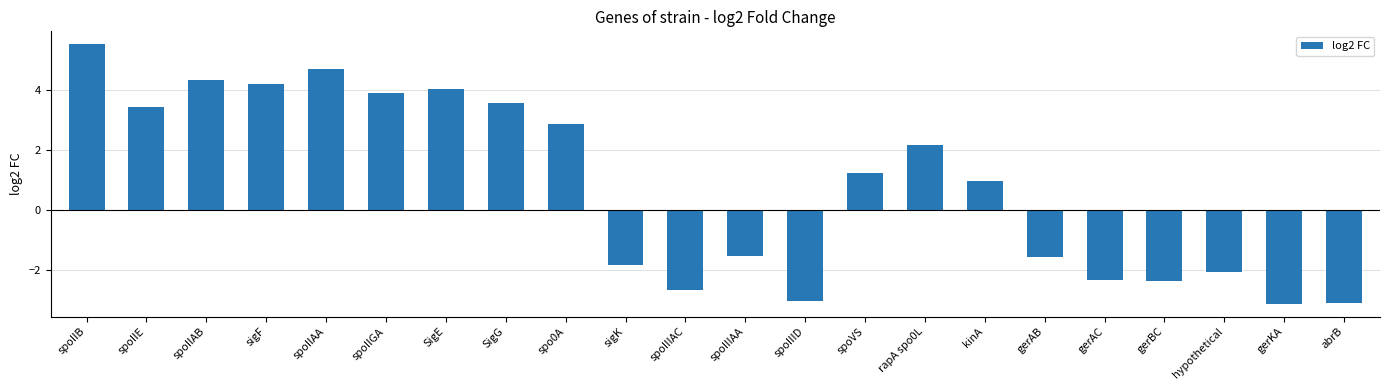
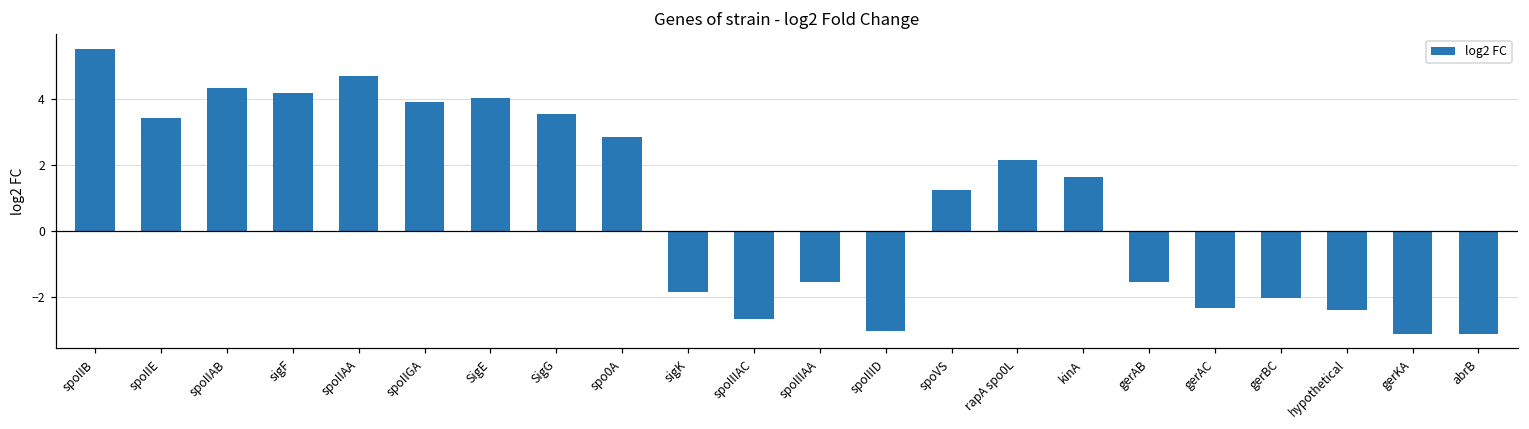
  {
    "spoIIB": 5.5,
    "spoIIE": 3.4,
    "spoIIAB": 4.3,
    "sigF": 4.2,
    "spoIIAA": 4.7,
    "spoIIGA": 3.9,
    "SigE": 4.0,
    "SigG": 3.6,
    "spo0A": 2.9,
    "sigK": -1.8,
    "spoIIIAC": -2.7,
    "spoIIIAA": -1.5,
    "spoIIID": -3.0,
    "spoVS": 1.3,
    "rapA spo0L": 2.2,
-   "kinA": 1.0,
+   "kinA": 1.7,
    "gerAB": -1.6,
    "gerAC": -2.3,
-   "gerBC": -2.4,
-   "hypothetical": -2.1,
+   "gerBC": -2.0,
+   "hypothetical": -2.4,
    "gerKA": -3.1,
    "abrB": -3.1
  }
